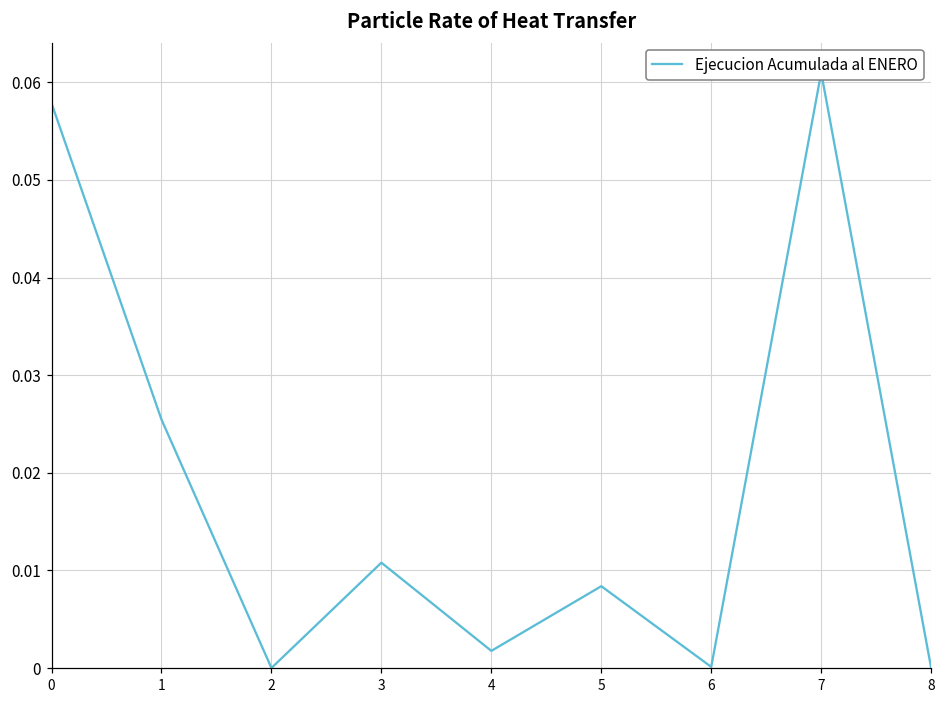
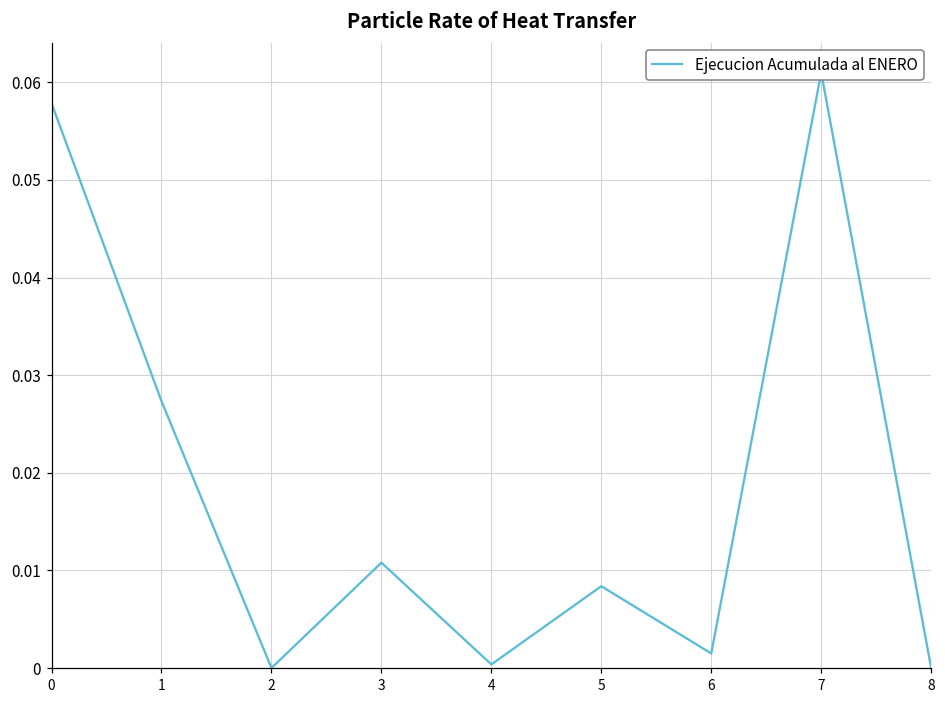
  {
    "0": 0.058,
-   "1": 0.025,
+   "1": 0.027,
    "2": 0.000,
    "3": 0.011,
-   "4": 0.002,
+   "4": 0.000,
    "5": 0.008,
-   "6": 0.000,
+   "6": 0.001,
    "8": 0.000
  }
